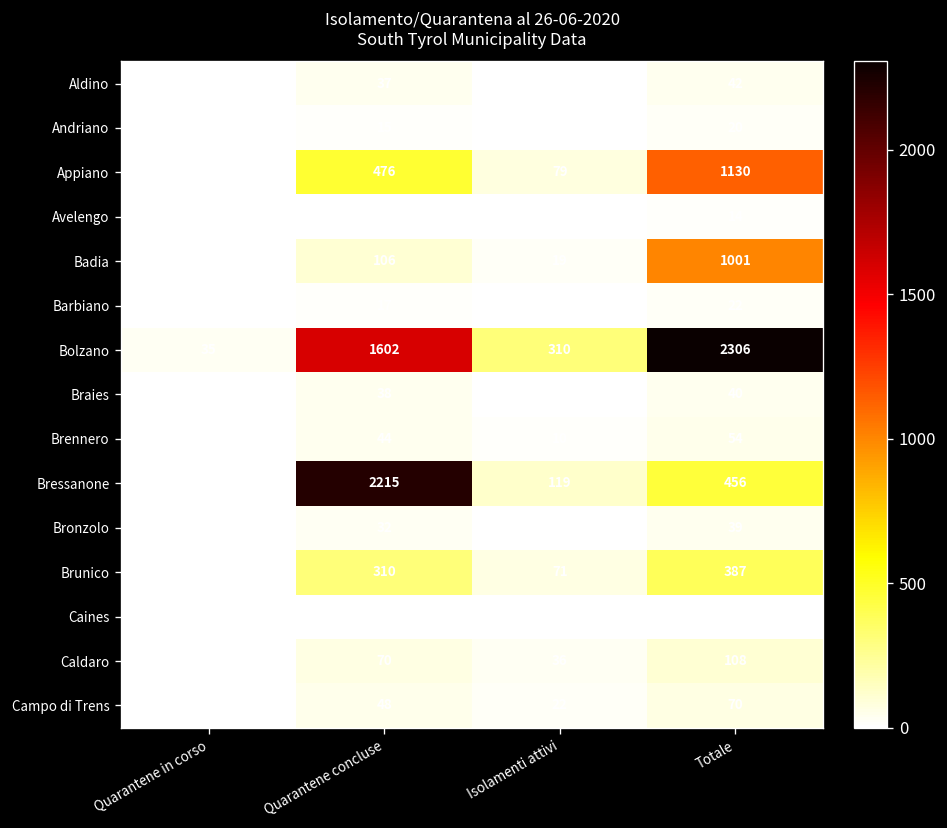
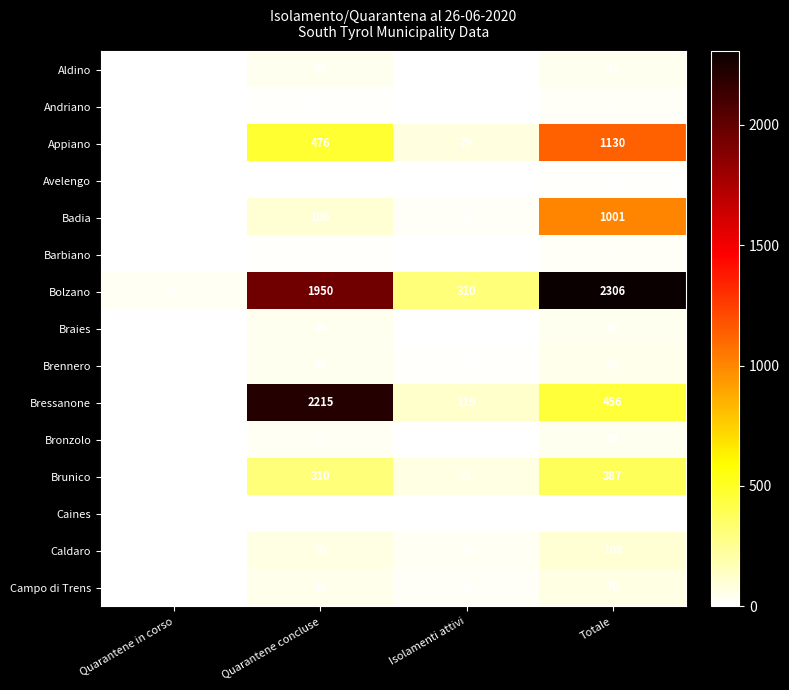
  {
    "Appiano": {
      "Quarantene concluse": 476,
      "Totale": 1130
    },
    "Badia": {
      "Totale": 1001
    },
    "Bolzano": {
-     "Quarantene concluse": 1602,
+     "Quarantene concluse": 1950,
      "Isolamenti attivi": 310,
      "Totale": 2306
    },
    "Bressanone": {
      "Quarantene concluse": 2215,
      "Isolamenti attivi": 119,
      "Totale": 456
    },
    "Brunico": {
      "Quarantene concluse": 310,
      "Totale": 387
    }
  }
